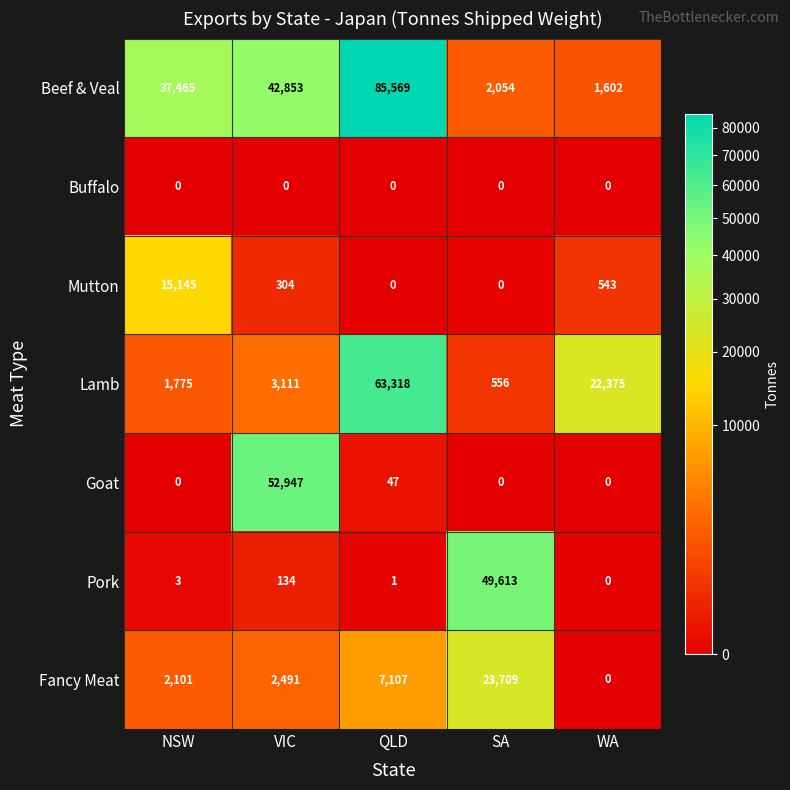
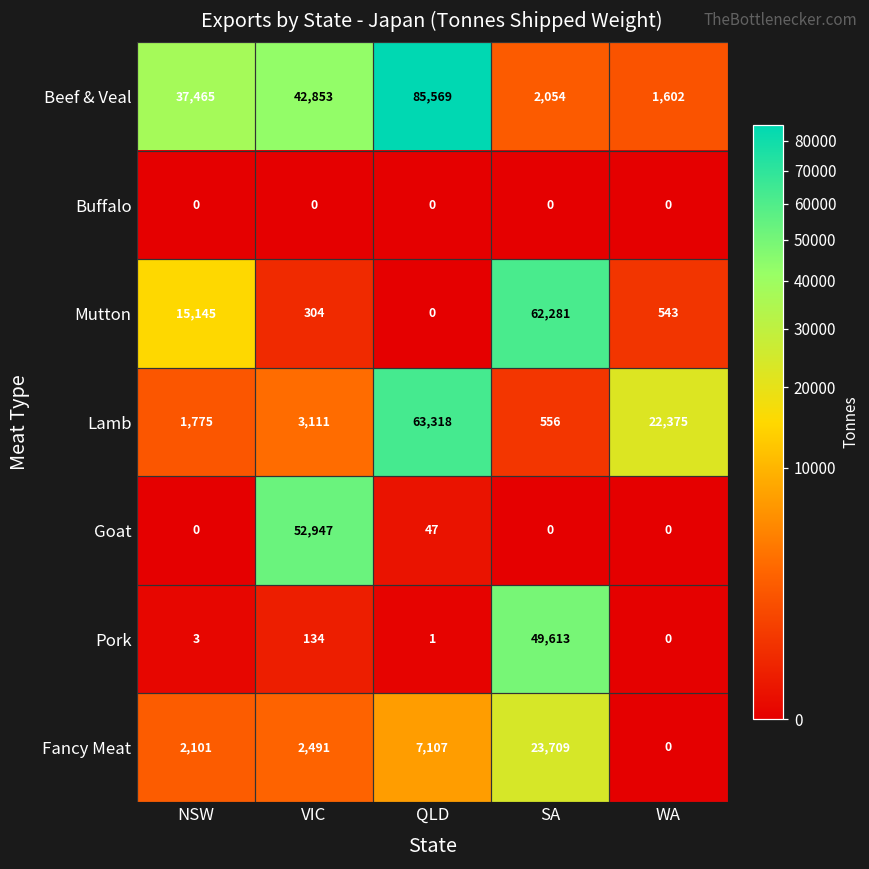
  {
    "Beef & Veal": {
      "NSW": "37,465",
      "VIC": "42,853",
      "QLD": "85,569",
      "SA": "2,054",
      "WA": "1,602"
    },
    "Buffalo": {
      "NSW": "0",
      "VIC": "0",
      "QLD": "0",
      "SA": "0",
      "WA": "0"
    },
    "Mutton": {
      "NSW": "15,145",
      "VIC": "304",
      "QLD": "0",
-     "SA": "0",
+     "SA": "62,281",
      "WA": "543"
    },
    "Lamb": {
      "NSW": "1,775",
      "VIC": "3,111",
      "QLD": "63,318",
      "SA": "556",
      "WA": "22,375"
    },
    "Goat": {
      "NSW": "0",
      "VIC": "52,947",
      "QLD": "47",
      "SA": "0",
      "WA": "0"
    },
    "Pork": {
      "NSW": "3",
      "VIC": "134",
      "QLD": "1",
      "SA": "49,613",
      "WA": "0"
    },
    "Fancy Meat": {
      "NSW": "2,101",
      "VIC": "2,491",
      "QLD": "7,107",
      "SA": "23,709",
      "WA": "0"
    }
  }
